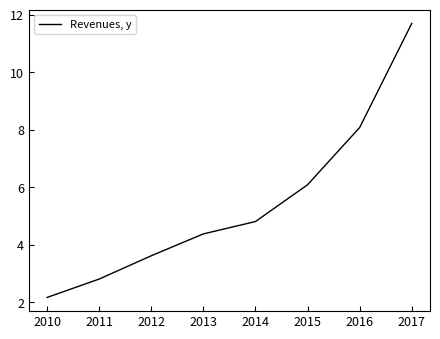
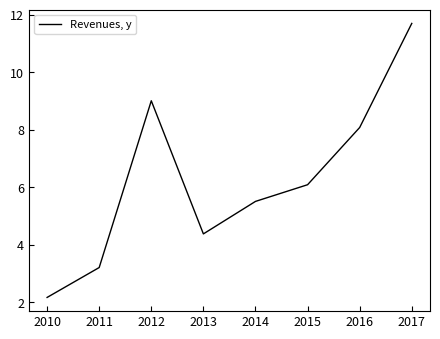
  {
    "2010": 2.2,
-   "2011": 2.8,
-   "2012": 3.6,
+   "2011": 3.2,
+   "2012": 9.0,
    "2013": 4.4,
-   "2014": 4.8,
+   "2014": 5.5,
    "2015": 6.1,
    "2016": 8.1,
    "2017": 11.7
  }
